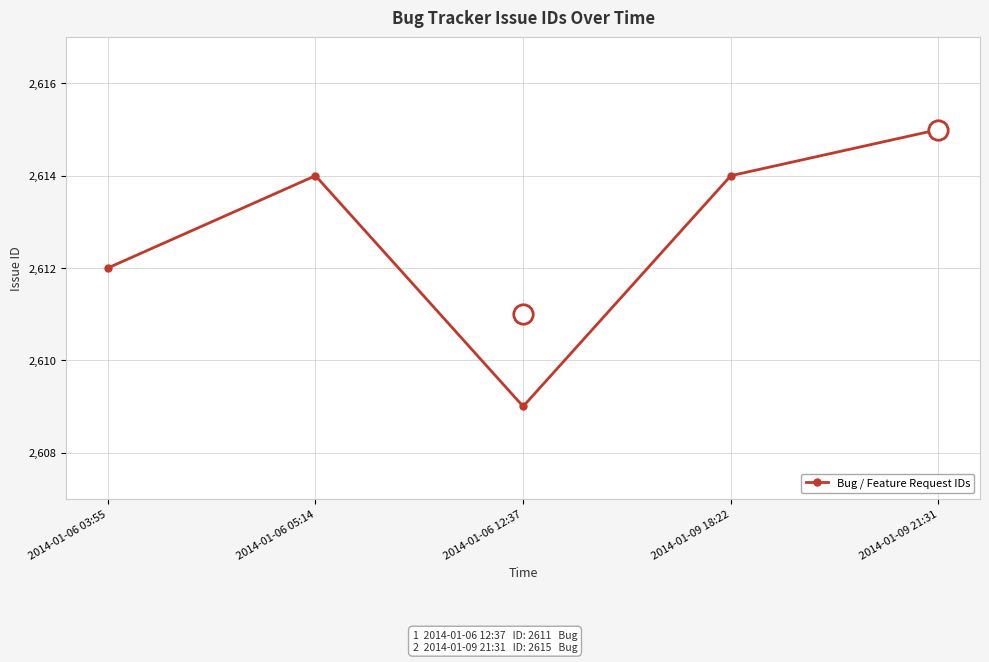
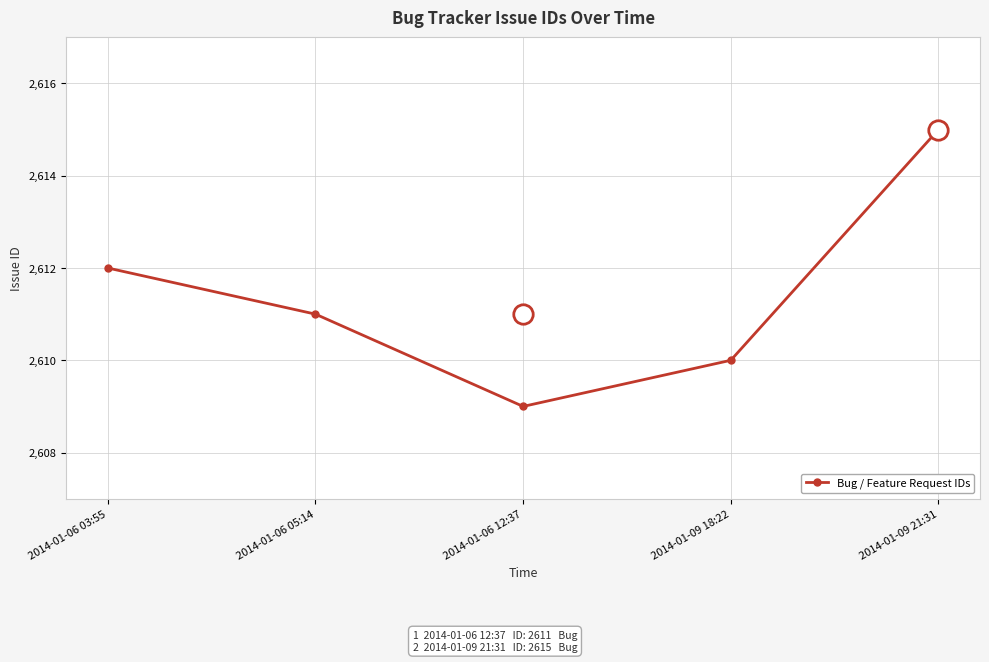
  {
    "Bug / Feature Request IDs": {
      "2014-01-06 03:55": "2,612",
-     "2014-01-06 05:14": "2,614",
+     "2014-01-06 05:14": "2,611",
      "2014-01-06 12:37": "2,609",
-     "2014-01-09 18:22": "2,614"
+     "2014-01-09 18:22": "2,610"
    }
  }
